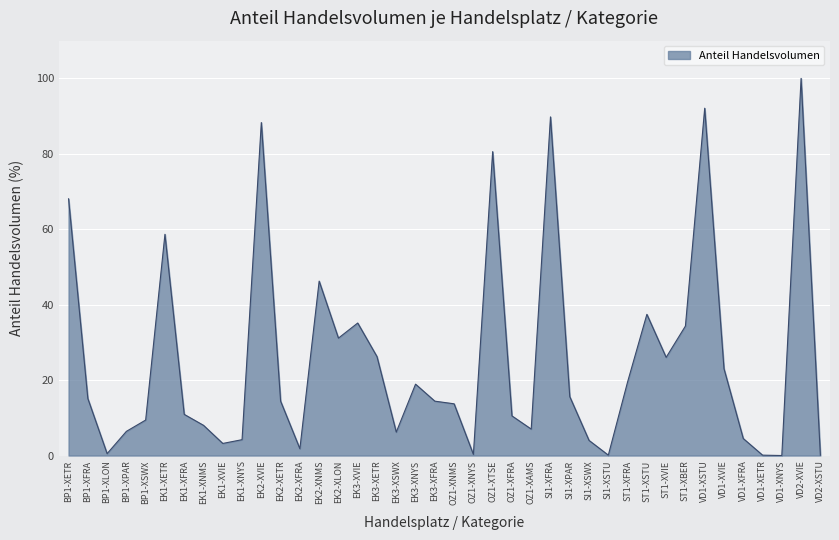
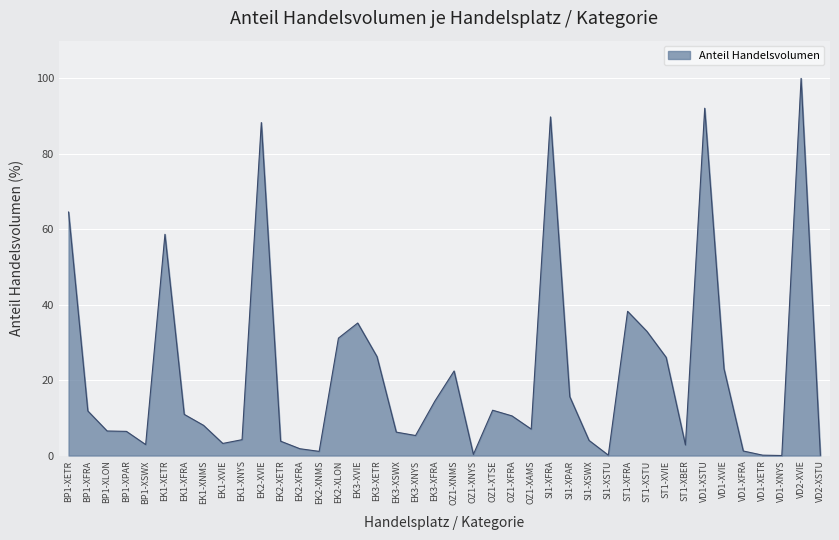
  {
-   "BP1-XETR": 68,
-   "BP1-XFRA": 15,
-   "BP1-XLON": 1,
+   "BP1-XETR": 65,
+   "BP1-XFRA": 12,
+   "BP1-XLON": 7,
    "BP1-XPAR": 6,
-   "BP1-XSWX": 9,
+   "BP1-XSWX": 3,
    "EK1-XETR": 59,
    "EK1-XFRA": 11,
    "EK1-XNMS": 8,
    "EK1-XVIE": 3,
    "EK1-XNYS": 4,
    "EK2-XVIE": 88,
-   "EK2-XETR": 14,
+   "EK2-XETR": 4,
    "EK2-XFRA": 2,
-   "EK2-XNMS": 46,
+   "EK2-XNMS": 1,
    "EK2-XLON": 31,
    "EK3-XVIE": 35,
    "EK3-XETR": 26,
    "EK3-XSWX": 6,
-   "EK3-XNYS": 19,
+   "EK3-XNYS": 5,
    "EK3-XFRA": 14,
-   "OZ1-XNMS": 14,
+   "OZ1-XNMS": 22,
    "OZ1-XNYS": 0,
-   "OZ1-XTSE": 81,
+   "OZ1-XTSE": 12,
    "OZ1-XFRA": 11,
    "OZ1-XAMS": 7,
    "SI1-XFRA": 90,
    "SI1-XPAR": 16,
    "SI1-XSWX": 4,
    "SI1-XSTU": 0,
-   "ST1-XFRA": 20,
-   "ST1-XSTU": 37,
+   "ST1-XFRA": 38,
+   "ST1-XSTU": 33,
    "ST1-XVIE": 26,
-   "ST1-XBER": 34,
+   "ST1-XBER": 3,
    "VD1-XSTU": 92,
    "VD1-XVIE": 23,
-   "VD1-XFRA": 5,
+   "VD1-XFRA": 1,
    "VD1-XETR": 0,
    "VD1-XNYS": 0,
    "VD2-XVIE": 100,
    "VD2-XSTU": 0
  }
